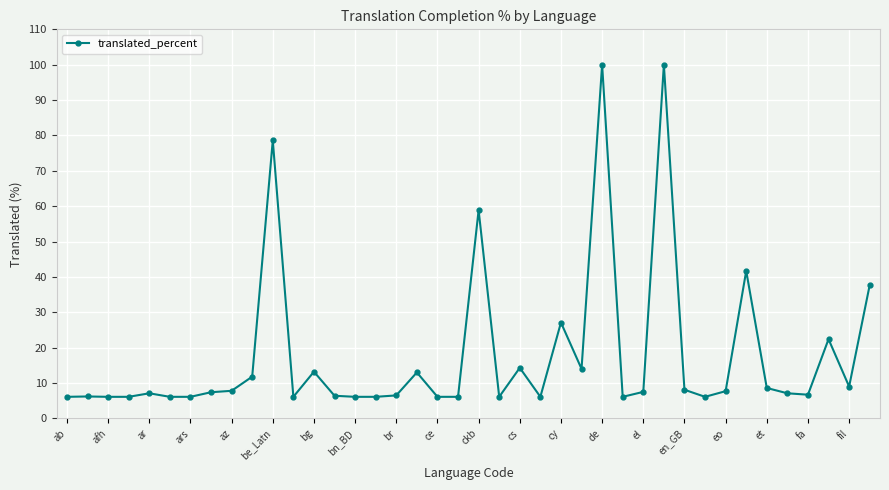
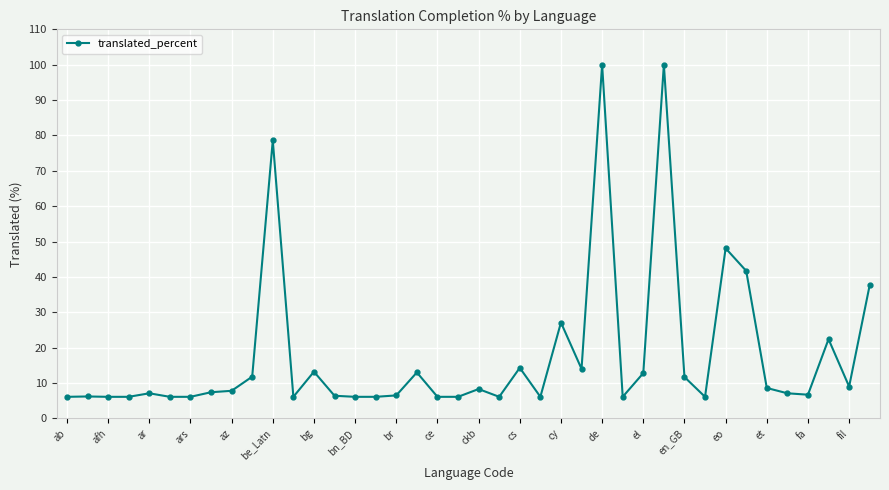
  {
    "ab": 6,
    "afh": 6,
    "ar": 7,
    "ars": 6,
    "az": 8,
    "be_Latn": 79,
    "bg": 13,
    "bn_BD": 6,
    "br": 7,
    "ce": 6,
-   "ckb": 59,
+   "ckb": 8,
    "cs": 14,
    "cy": 27,
    "de": 100,
-   "el": 8,
-   "en_GB": 8,
-   "eo": 8,
+   "el": 13,
+   "en_GB": 12,
+   "eo": 48,
    "et": 9,
    "fa": 7,
    "fil": 9
  }
